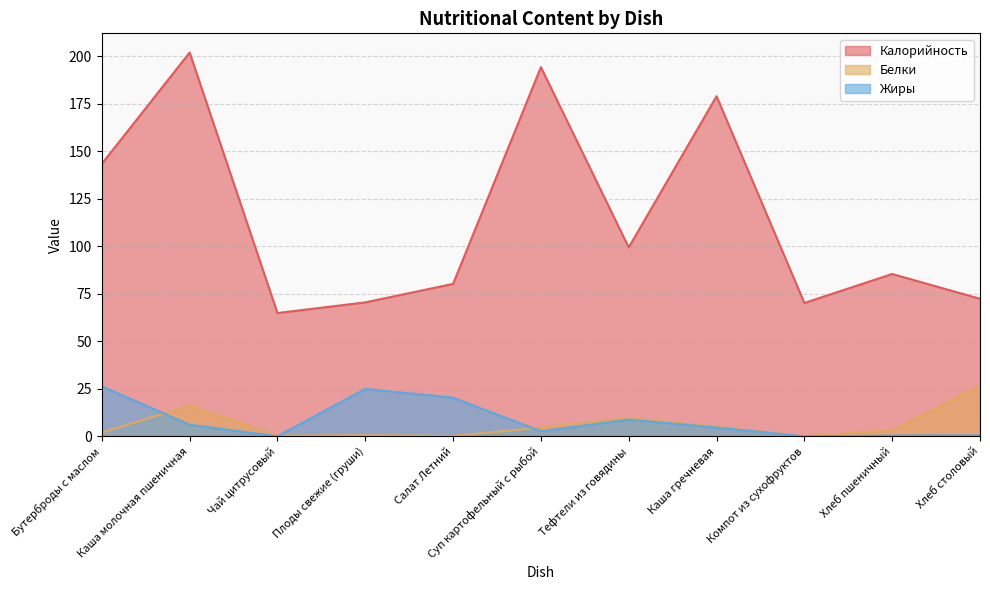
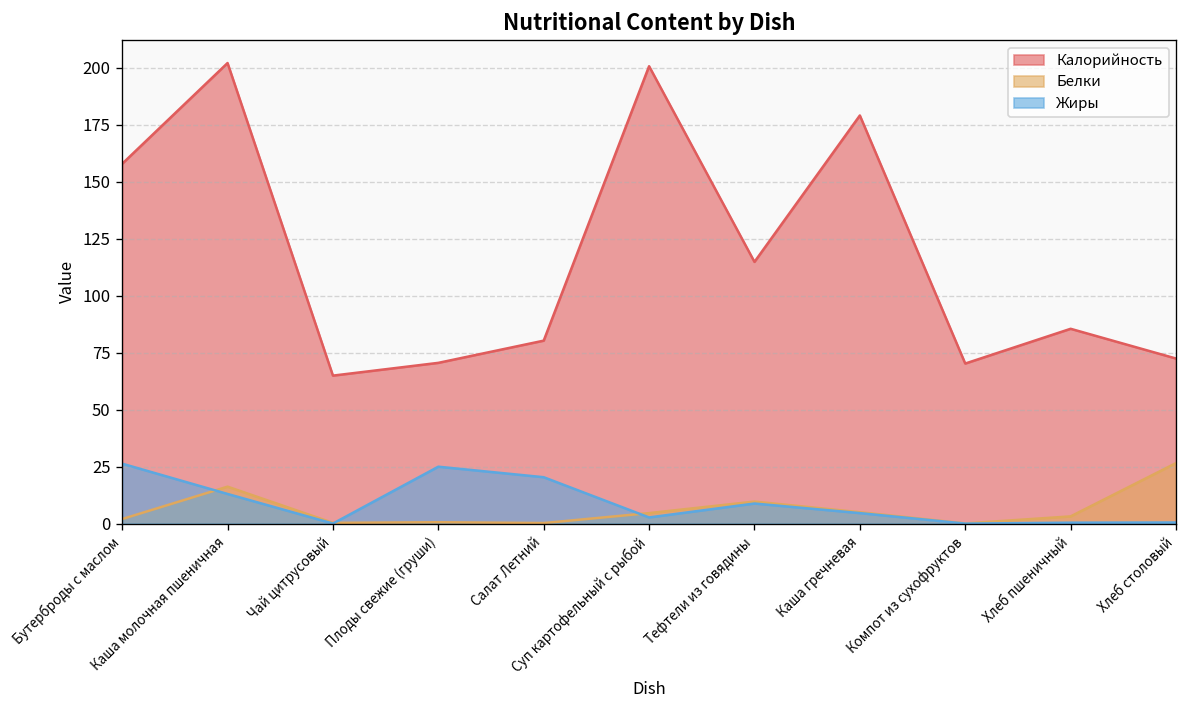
  {
    "Калорийность": {
-     "Бутерброды с маслом": 143,
+     "Бутерброды с маслом": 158,
      "Каша молочная пшеничная": 202,
      "Чай цитрусовый": 65,
      "Плоды свежие (груши)": 71,
      "Салат Летний": 80,
-     "Суп картофельный с рыбой": 194,
-     "Тефтели из говядины": 99,
+     "Суп картофельный с рыбой": 201,
+     "Тефтели из говядины": 115,
      "Каша гречневая": 179,
      "Компот из сухофруктов": 70,
      "Хлеб пшеничный": 85,
      "Хлеб столовый": 72
    },
    "Белки": {
      "Бутерброды с маслом": 2,
      "Каша молочная пшеничная": 16,
      "Плоды свежие (груши)": 1,
      "Салат Летний": 0,
      "Суп картофельный с рыбой": 5,
      "Хлеб пшеничный": 3,
      "Хлеб столовый": 27
    },
    "Жиры": {
      "Бутерброды с маслом": 26,
-     "Каша молочная пшеничная": 6,
+     "Каша молочная пшеничная": 13,
      "Плоды свежие (груши)": 25,
      "Салат Летний": 20,
      "Суп картофельный с рыбой": 3,
      "Хлеб пшеничный": 0,
      "Хлеб столовый": 0
    }
  }
